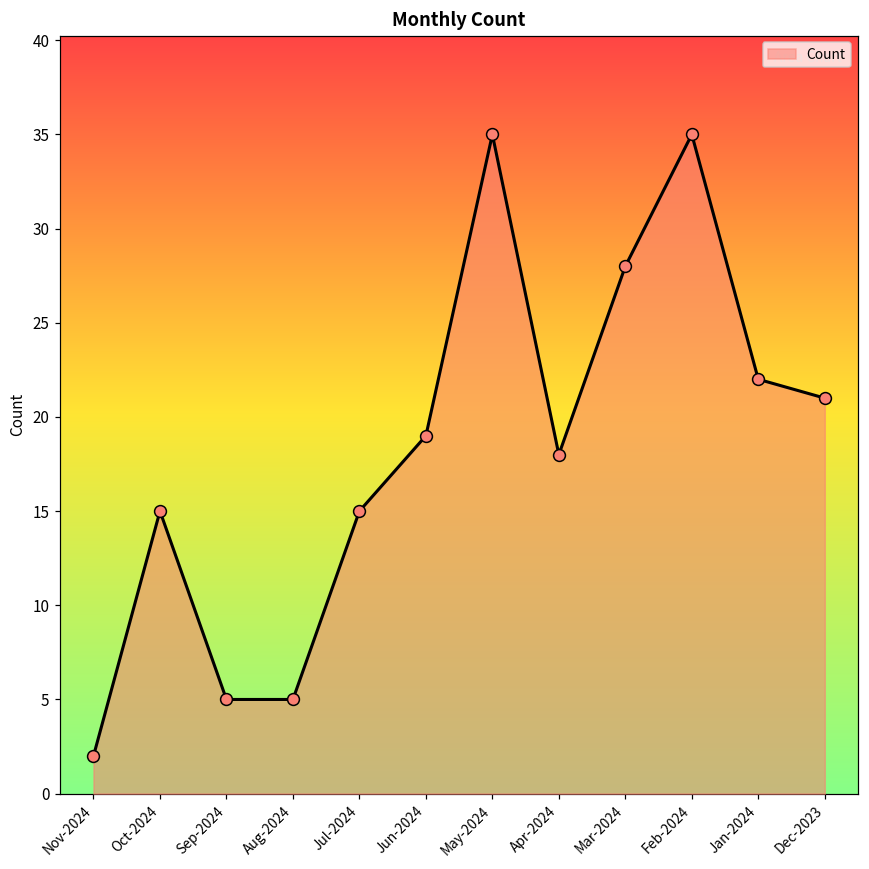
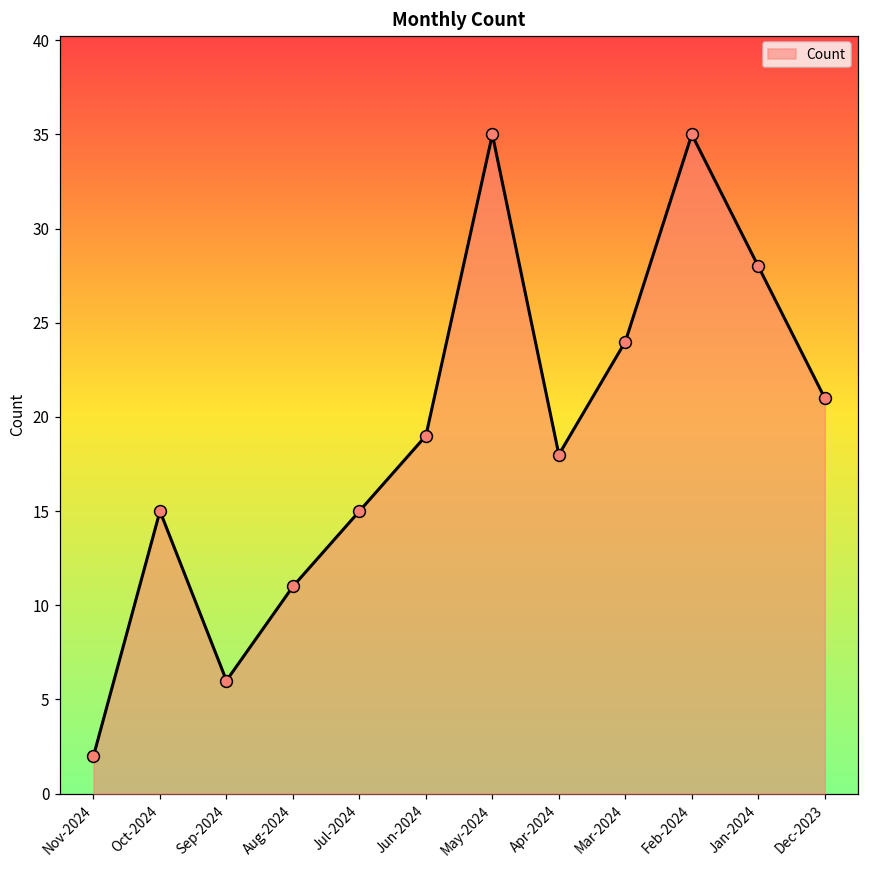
  {
    "Nov-2024": 2,
    "Oct-2024": 15,
-   "Sep-2024": 5,
-   "Aug-2024": 5,
+   "Sep-2024": 6,
+   "Aug-2024": 11,
    "Jul-2024": 15,
    "Jun-2024": 19,
    "May-2024": 35,
    "Apr-2024": 18,
-   "Mar-2024": 28,
+   "Mar-2024": 24,
    "Feb-2024": 35,
-   "Jan-2024": 22,
+   "Jan-2024": 28,
    "Dec-2023": 21
  }
